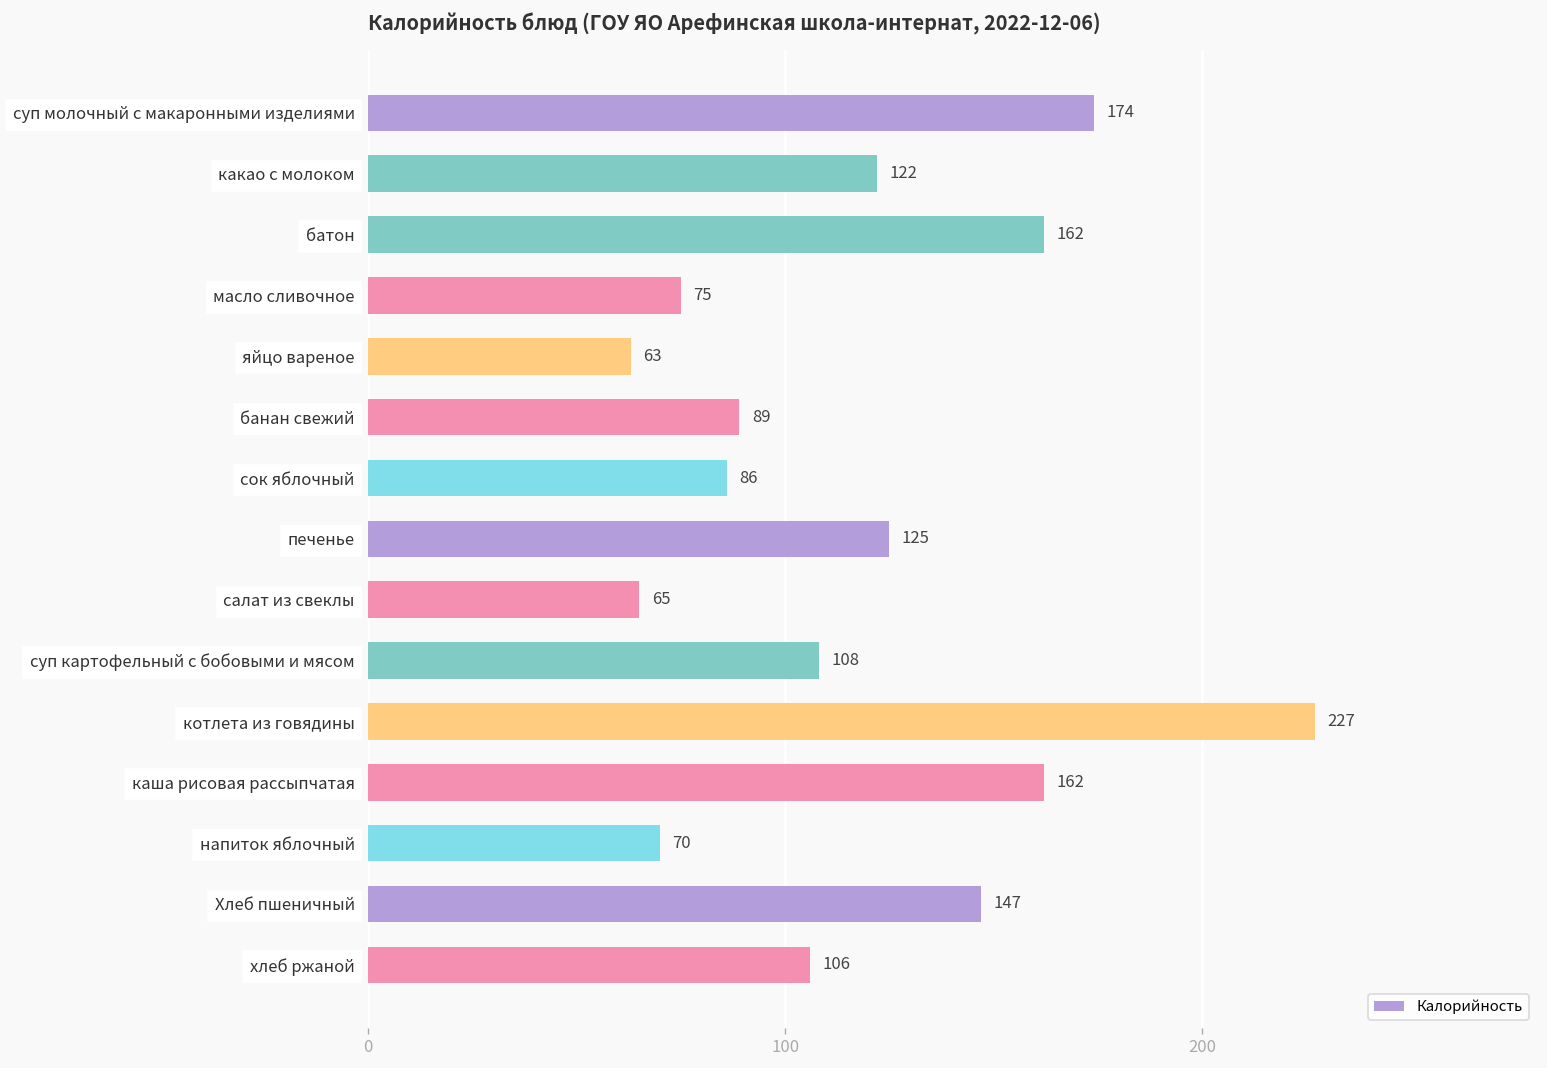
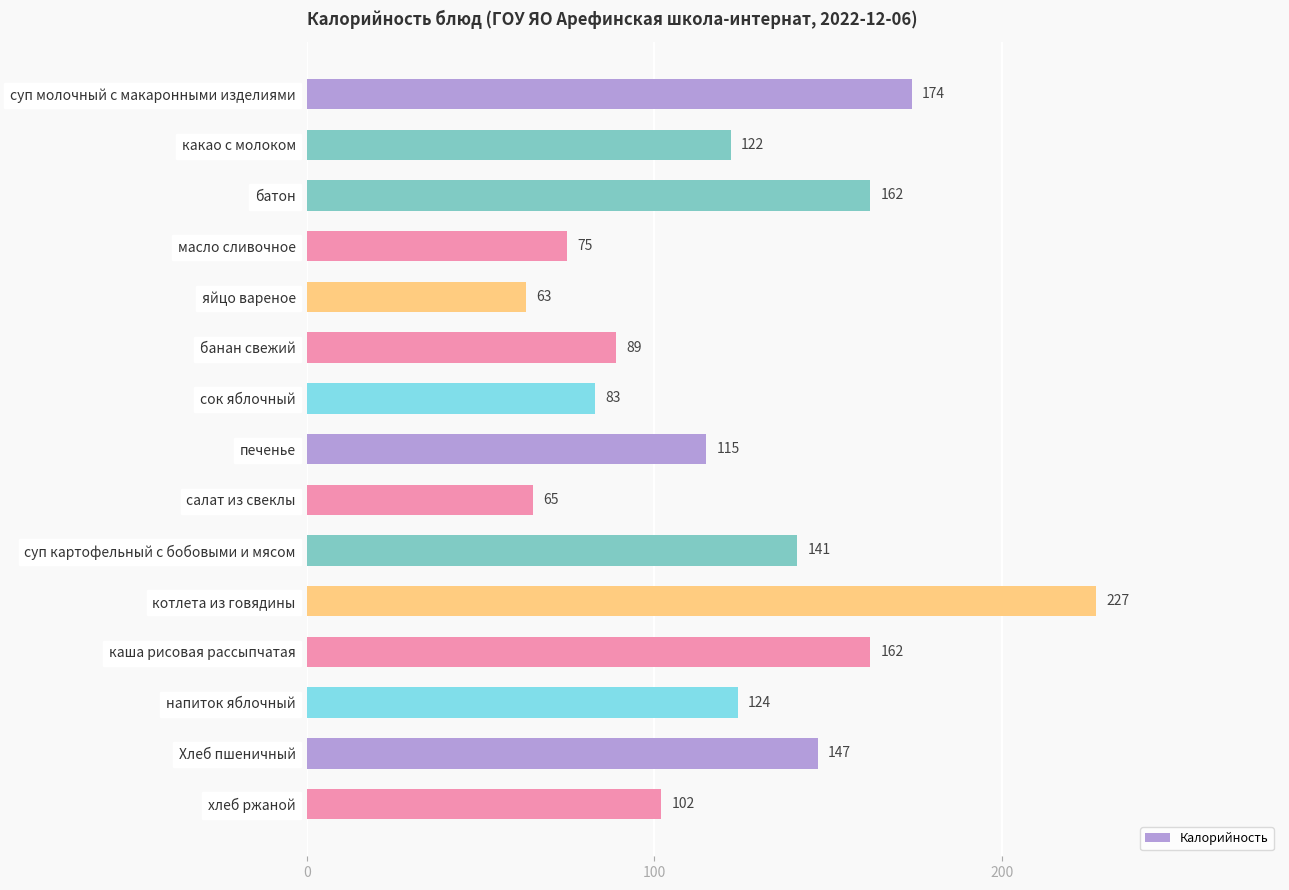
  {
    "суп молочный с макаронными изделиями": 174,
    "какао с молоком": 122,
    "батон": 162,
    "масло сливочное": 75,
    "яйцо вареное": 63,
    "банан свежий": 89,
-   "сок яблочный": 86,
-   "печенье": 125,
+   "сок яблочный": 83,
+   "печенье": 115,
    "салат из свеклы": 65,
-   "суп картофельный с бобовыми и мясом": 108,
+   "суп картофельный с бобовыми и мясом": 141,
    "котлета из говядины": 227,
    "каша рисовая рассыпчатая": 162,
-   "напиток яблочный": 70,
+   "напиток яблочный": 124,
    "Хлеб пшеничный": 147,
-   "хлеб ржаной": 106
+   "хлеб ржаной": 102
  }
